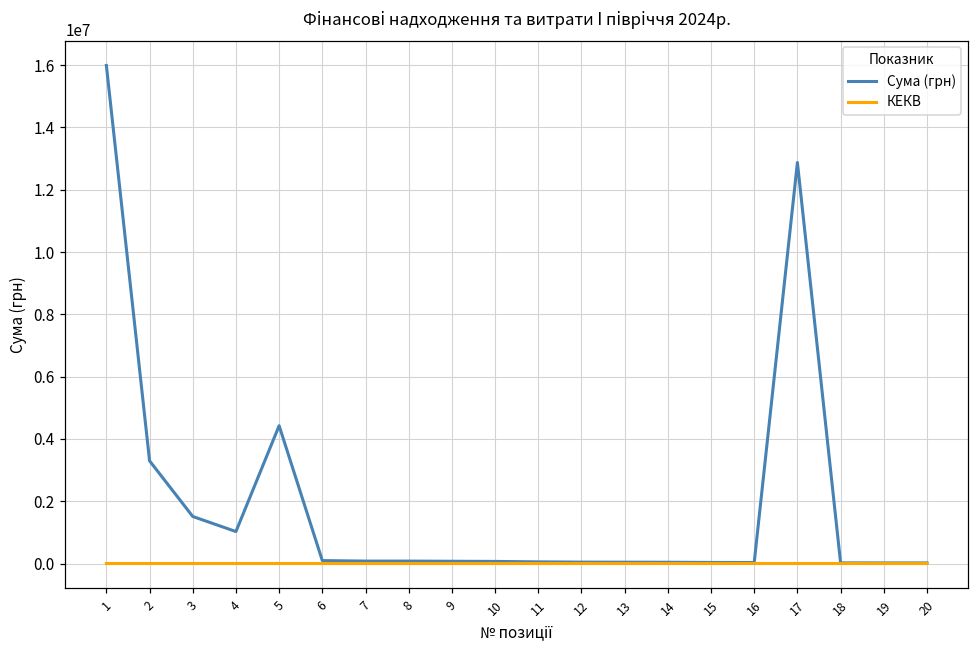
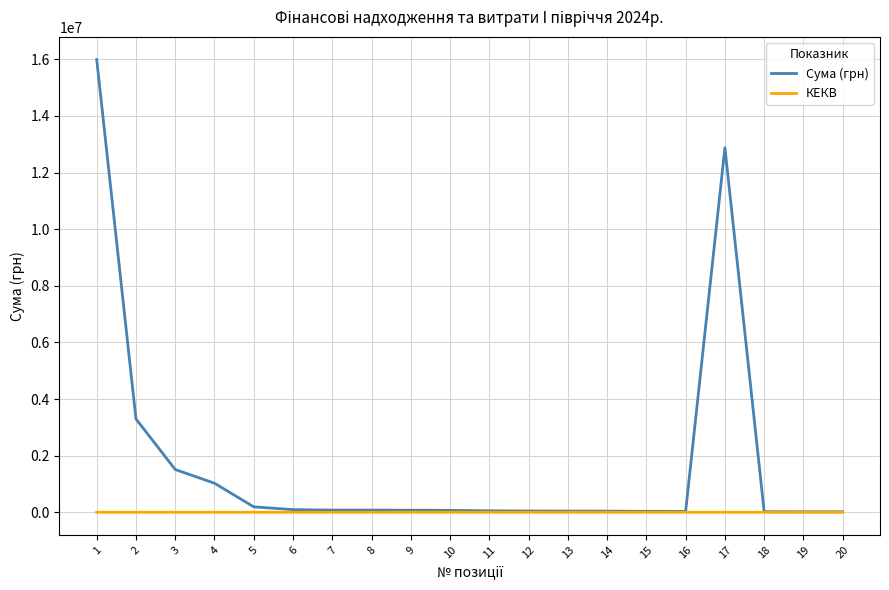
  {
    "Сума (грн)": {
      "1": 16000000,
      "2": 3300000,
      "3": 1500000,
      "4": 1000000,
-     "5": 4400000,
+     "5": 200000,
      "6": 100000,
      "17": 12900000
    },
    "КЕКВ": {
      "1": 0,
      "2": 0,
      "3": 0,
      "4": 0,
      "5": 0,
      "6": 0,
      "17": 0
    }
  }
